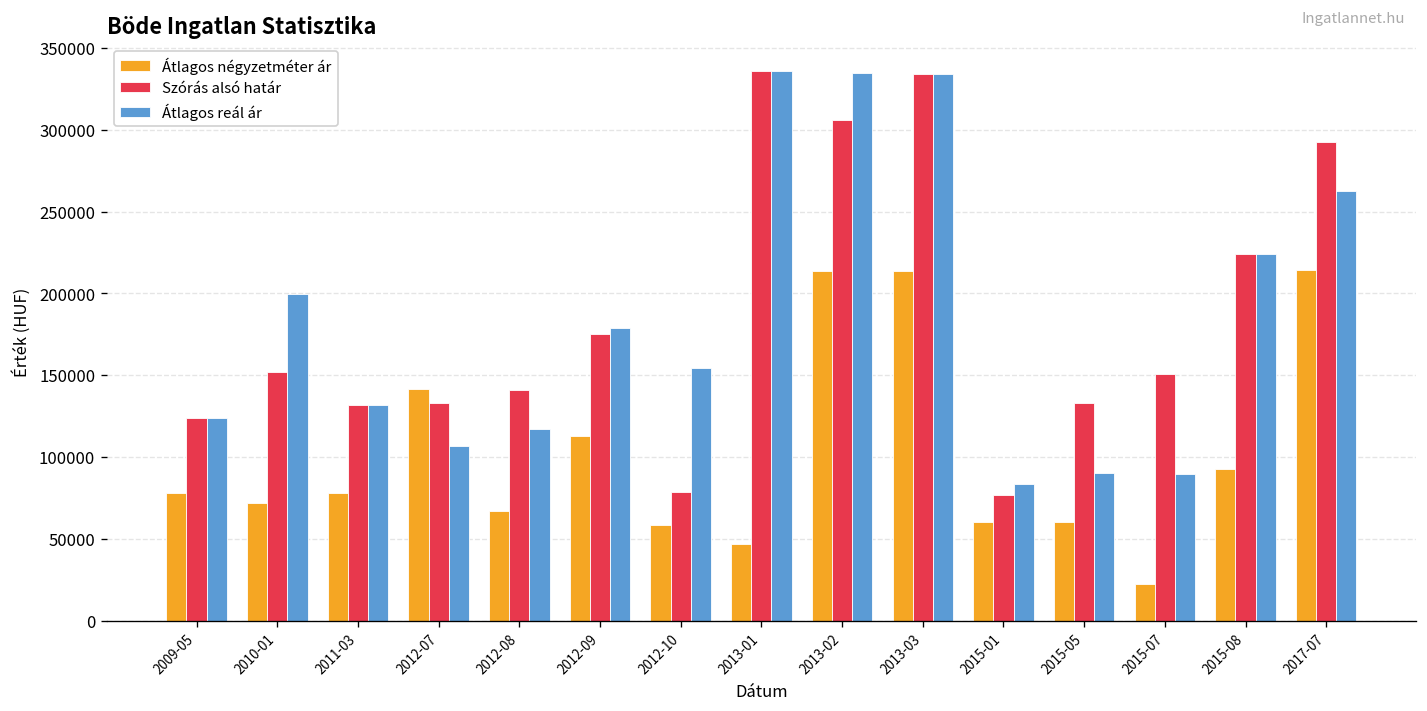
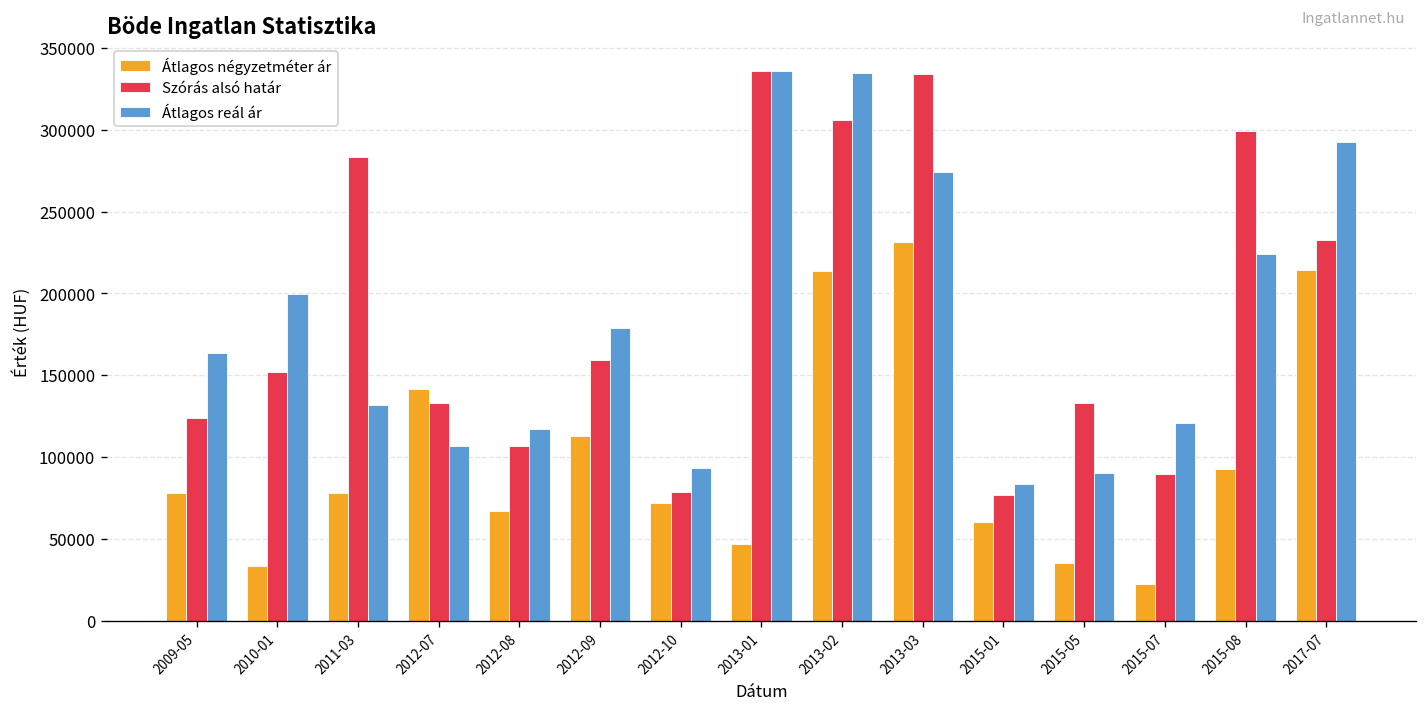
  {
    "Átlagos négyzetméter ár": {
      "2009-05": 78000,
-     "2010-01": 72000,
+     "2010-01": 33000,
      "2011-03": 78000,
      "2012-07": 142000,
      "2012-08": 67000,
      "2012-09": 113000,
-     "2012-10": 59000,
+     "2012-10": 72000,
      "2013-01": 47000,
      "2013-02": 214000,
-     "2013-03": 214000,
+     "2013-03": 231000,
      "2015-01": 60000,
-     "2015-05": 60000,
+     "2015-05": 35000,
      "2015-07": 23000,
      "2015-08": 93000,
      "2017-07": 214000
    },
    "Szórás alsó határ": {
      "2009-05": 124000,
      "2010-01": 152000,
-     "2011-03": 132000,
+     "2011-03": 284000,
      "2012-07": 133000,
-     "2012-08": 141000,
-     "2012-09": 175000,
+     "2012-08": 107000,
+     "2012-09": 159000,
      "2012-10": 79000,
      "2013-01": 336000,
      "2013-02": 306000,
      "2013-03": 334000,
      "2015-01": 77000,
      "2015-05": 133000,
-     "2015-07": 151000,
-     "2015-08": 224000,
-     "2017-07": 293000
+     "2015-07": 90000,
+     "2015-08": 299000,
+     "2017-07": 233000
    },
    "Átlagos reál ár": {
-     "2009-05": 124000,
+     "2009-05": 164000,
      "2010-01": 199000,
      "2011-03": 132000,
      "2012-07": 107000,
      "2012-08": 117000,
      "2012-09": 179000,
-     "2012-10": 154000,
+     "2012-10": 93000,
      "2013-01": 336000,
      "2013-02": 335000,
-     "2013-03": 334000,
+     "2013-03": 274000,
      "2015-01": 84000,
      "2015-05": 90000,
-     "2015-07": 90000,
+     "2015-07": 121000,
      "2015-08": 224000,
-     "2017-07": 262000
+     "2017-07": 293000
    }
  }
